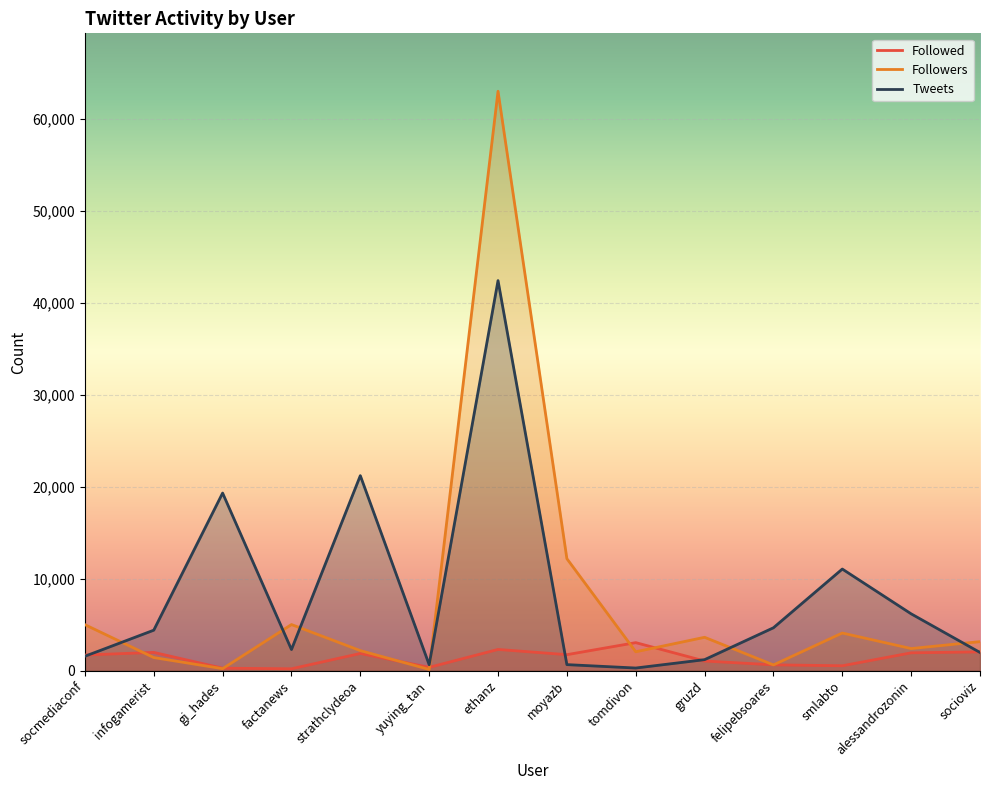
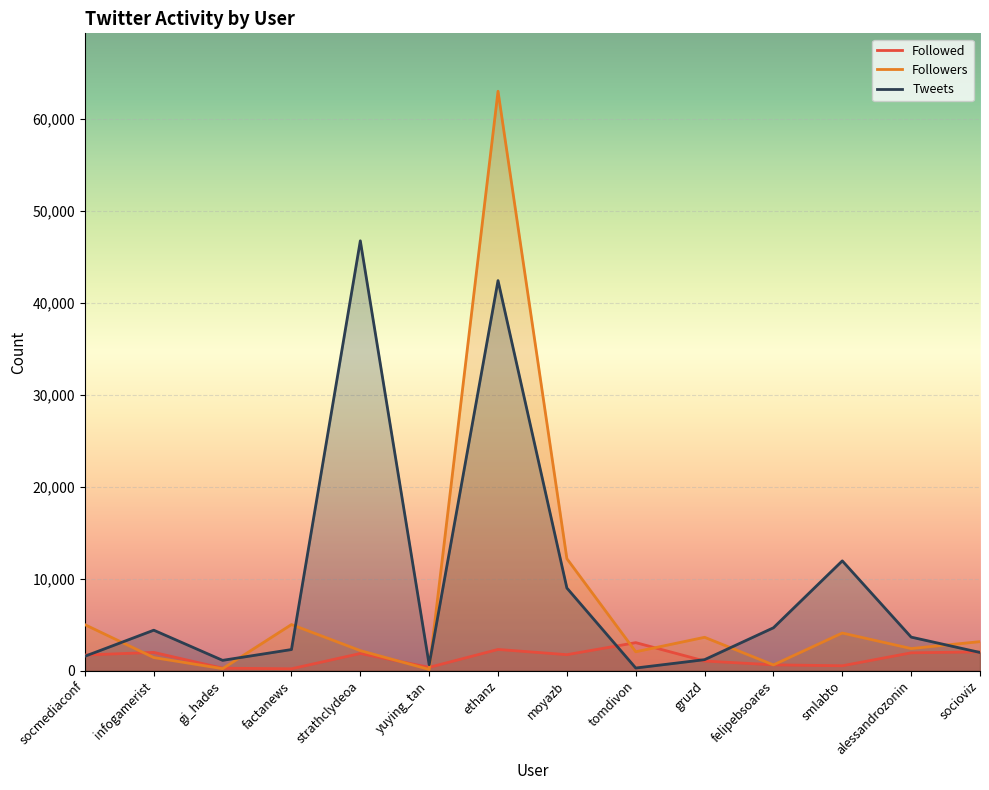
  {
    "Tweets": {
      "infogamerist": "4,000",
-     "gi_hades": "19,000",
+     "gi_hades": "1,000",
      "factanews": "2,000",
-     "strathclydeoa": "21,000",
+     "strathclydeoa": "47,000",
      "yuying_tan": "1,000",
      "ethanz": "42,000",
-     "moyazb": "1,000",
+     "moyazb": "9,000",
      "tomdivon": "0",
      "felipebsoares": "5,000",
-     "smlabto": "11,000",
-     "alessandrozonin": "6,000"
+     "smlabto": "12,000",
+     "alessandrozonin": "4,000"
    }
  }
